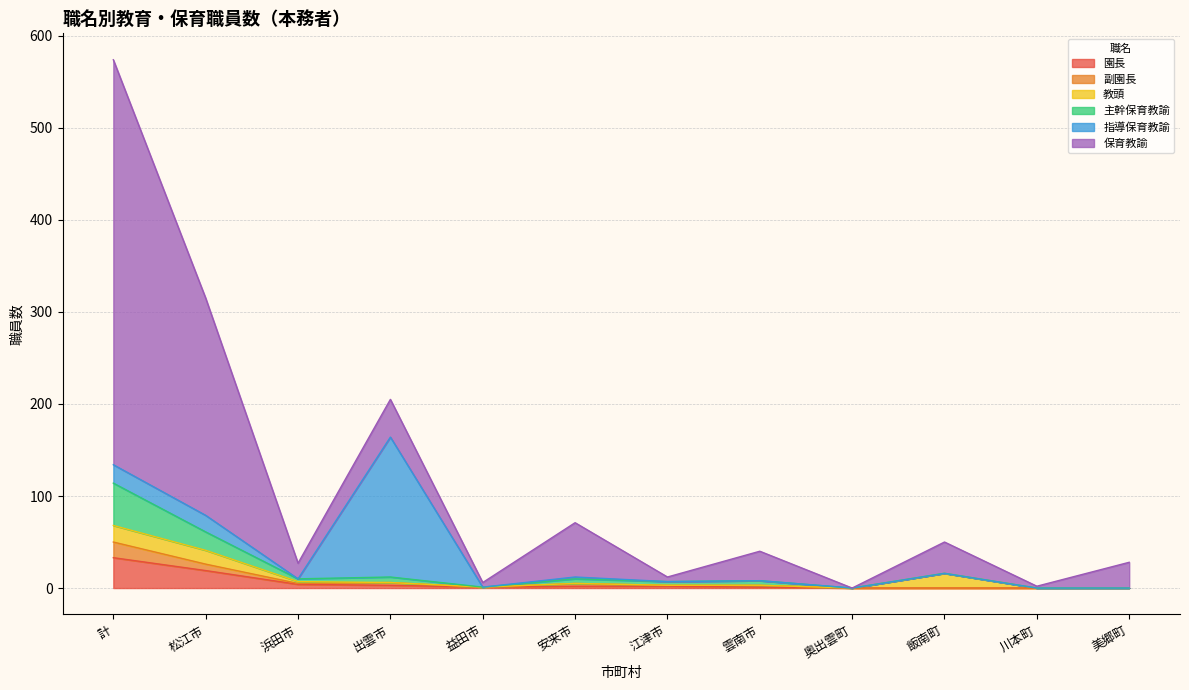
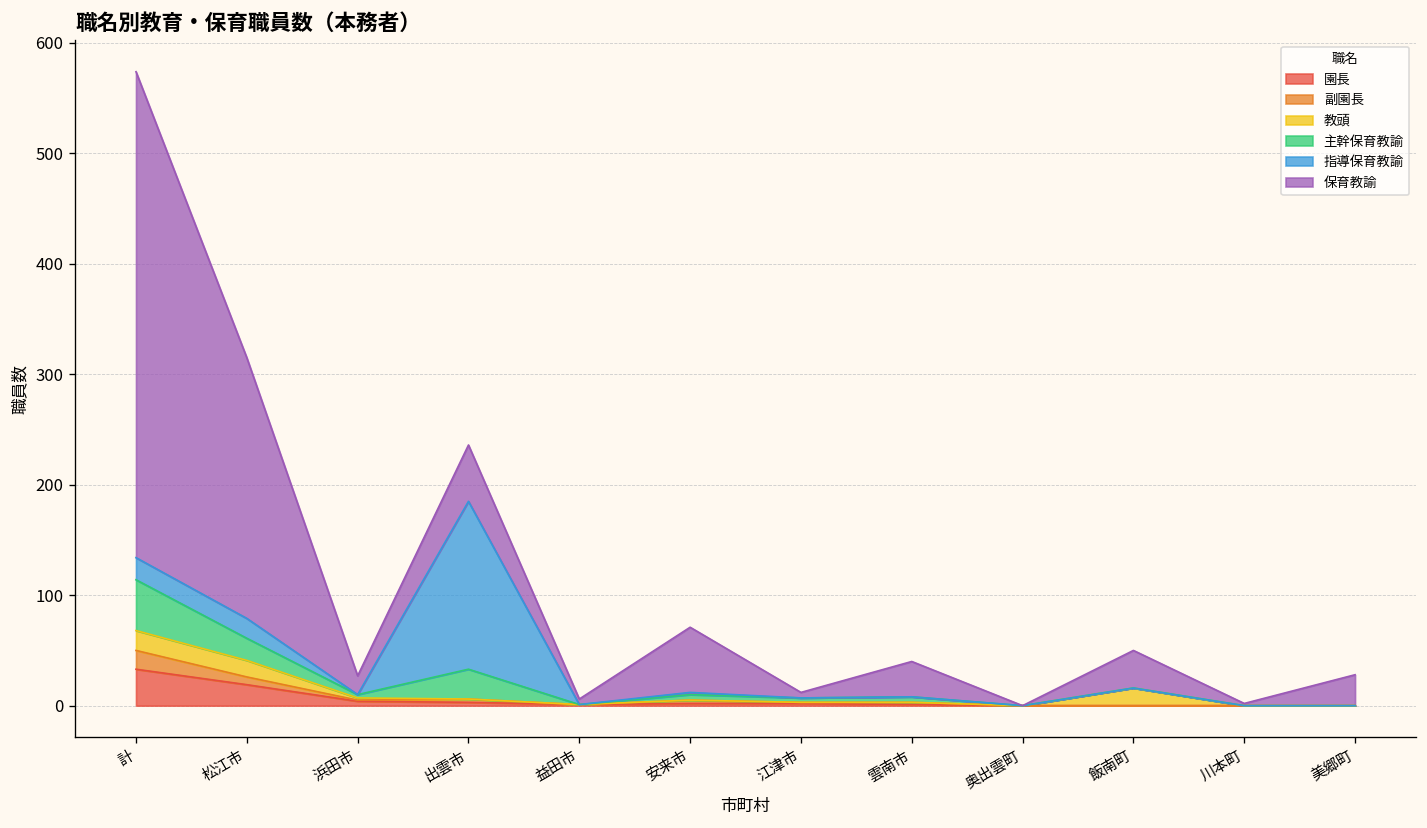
  {
    "教頭": {
      "計": 20,
      "松江市": 20
    },
    "主幹保育教諭": {
      "計": 50,
      "松江市": 20,
-     "出雲市": 10
+     "出雲市": 30
    },
    "指導保育教諭": {
      "計": 20,
      "松江市": 20,
      "出雲市": 150
    },
    "保育教諭": {
      "計": 440,
      "松江市": 240,
      "浜田市": 20,
-     "出雲市": 40,
+     "出雲市": 50,
      "益田市": 10,
      "安来市": 60,
      "江津市": 10,
      "雲南市": 30,
      "飯南町": 30,
      "美郷町": 30
    }
  }
